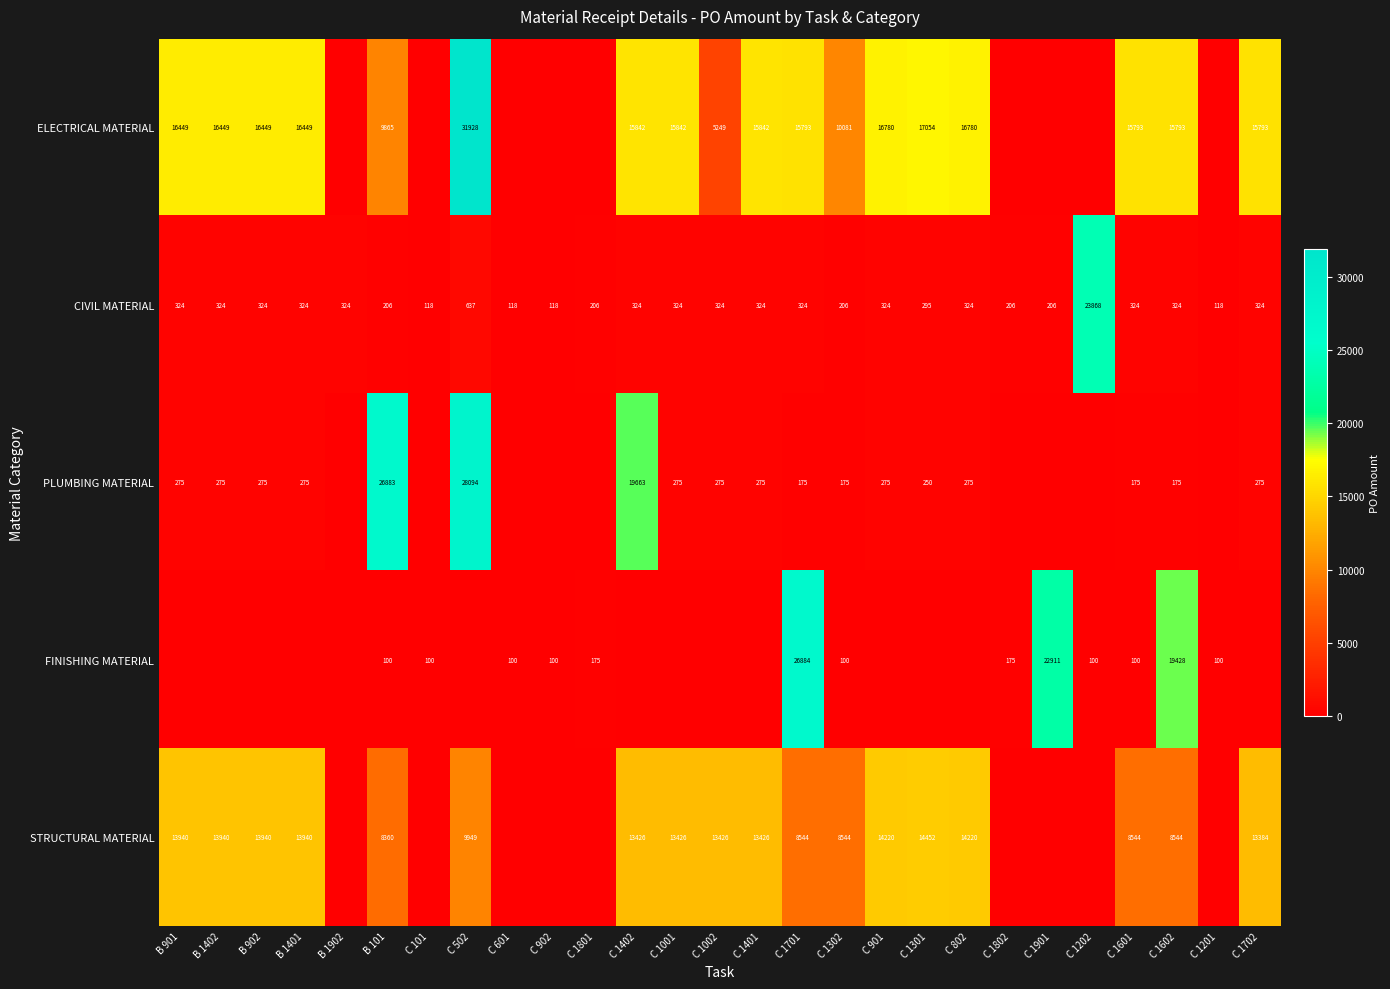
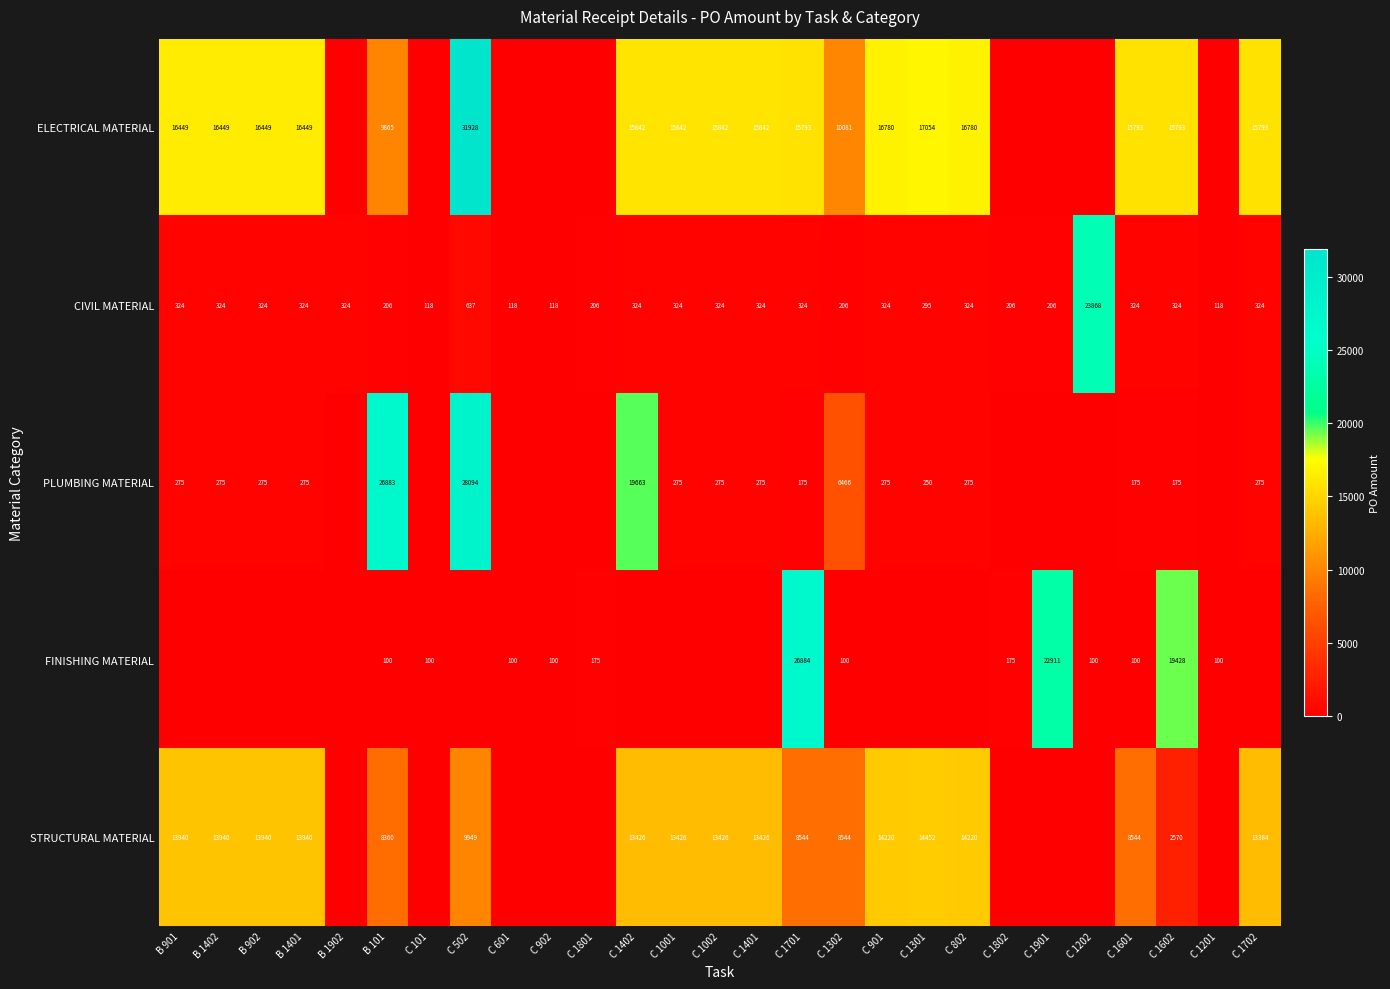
  {
    "ELECTRICAL MATERIAL": {
      "B 901": 16449,
      "B 1402": 16449,
      "B 902": 16449,
      "B 1401": 16449,
      "B 101": 9865,
      "C 502": 31928,
      "C 1402": 15842,
      "C 1001": 15842,
-     "C 1002": 5249,
+     "C 1002": 15842,
      "C 1401": 15842,
      "C 1701": 15793,
      "C 1302": 10081,
      "C 901": 16780,
      "C 1301": 17054,
      "C 802": 16780,
      "C 1601": 15793,
      "C 1602": 15793,
      "C 1702": 15793
    },
    "CIVIL MATERIAL": {
      "B 901": 324,
      "B 1402": 324,
      "B 902": 324,
      "B 1401": 324,
      "B 1902": 324,
      "B 101": 206,
      "C 101": 118,
      "C 502": 637,
      "C 601": 118,
      "C 902": 118,
      "C 1801": 206,
      "C 1402": 324,
      "C 1001": 324,
      "C 1002": 324,
      "C 1401": 324,
      "C 1701": 324,
      "C 1302": 206,
      "C 901": 324,
      "C 1301": 295,
      "C 802": 324,
      "C 1802": 206,
      "C 1901": 206,
      "C 1202": 23868,
      "C 1601": 324,
      "C 1602": 324,
      "C 1201": 118,
      "C 1702": 324
    },
    "PLUMBING MATERIAL": {
      "B 901": 275,
      "B 1402": 275,
      "B 902": 275,
      "B 1401": 275,
      "B 101": 26883,
      "C 502": 28094,
      "C 1402": 19663,
      "C 1001": 275,
      "C 1002": 275,
      "C 1401": 275,
      "C 1701": 175,
-     "C 1302": 175,
+     "C 1302": 6466,
      "C 901": 275,
      "C 1301": 250,
      "C 802": 275,
      "C 1601": 175,
      "C 1602": 175,
      "C 1702": 275
    },
    "FINISHING MATERIAL": {
      "B 101": 100,
      "C 101": 100,
      "C 601": 100,
      "C 902": 100,
      "C 1801": 175,
      "C 1701": 26884,
      "C 1302": 100,
      "C 1802": 175,
      "C 1901": 22911,
      "C 1202": 100,
      "C 1601": 100,
      "C 1602": 19428,
      "C 1201": 100
    },
    "STRUCTURAL MATERIAL": {
      "B 901": 13940,
      "B 1402": 13940,
      "B 902": 13940,
      "B 1401": 13940,
      "B 101": 8360,
      "C 502": 9949,
      "C 1402": 13426,
      "C 1001": 13426,
      "C 1002": 13426,
      "C 1401": 13426,
      "C 1701": 8544,
      "C 1302": 8544,
      "C 901": 14220,
      "C 1301": 14452,
      "C 802": 14220,
      "C 1601": 8544,
-     "C 1602": 8544,
+     "C 1602": 2570,
      "C 1702": 13384
    }
  }
